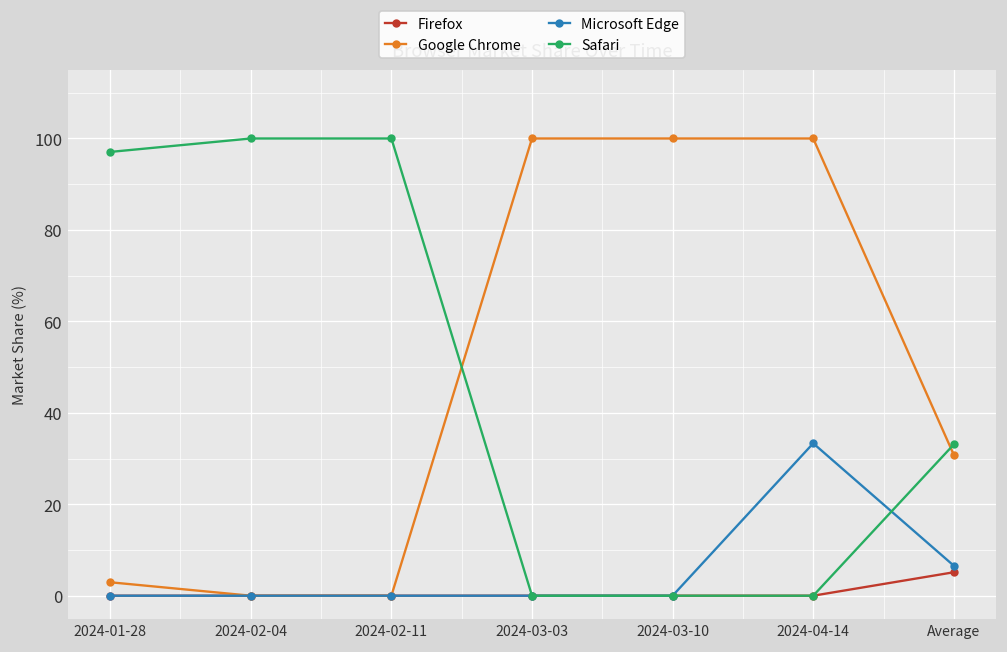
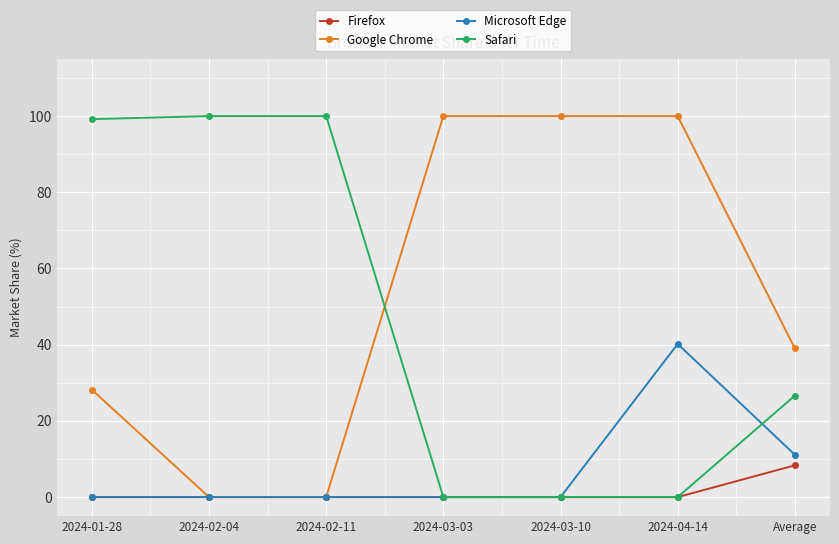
  {
    "Firefox": {
-     "Average": 5
+     "Average": 8
    },
    "Google Chrome": {
-     "2024-01-28": 3,
+     "2024-01-28": 28,
      "2024-03-03": 100,
      "2024-03-10": 100,
      "2024-04-14": 100,
-     "Average": 31
+     "Average": 39
    },
    "Microsoft Edge": {
-     "2024-04-14": 33,
-     "Average": 7
+     "2024-04-14": 40,
+     "Average": 11
    },
    "Safari": {
-     "2024-01-28": 97,
+     "2024-01-28": 99,
      "2024-02-04": 100,
      "2024-02-11": 100,
-     "Average": 33
+     "Average": 27
    }
  }
